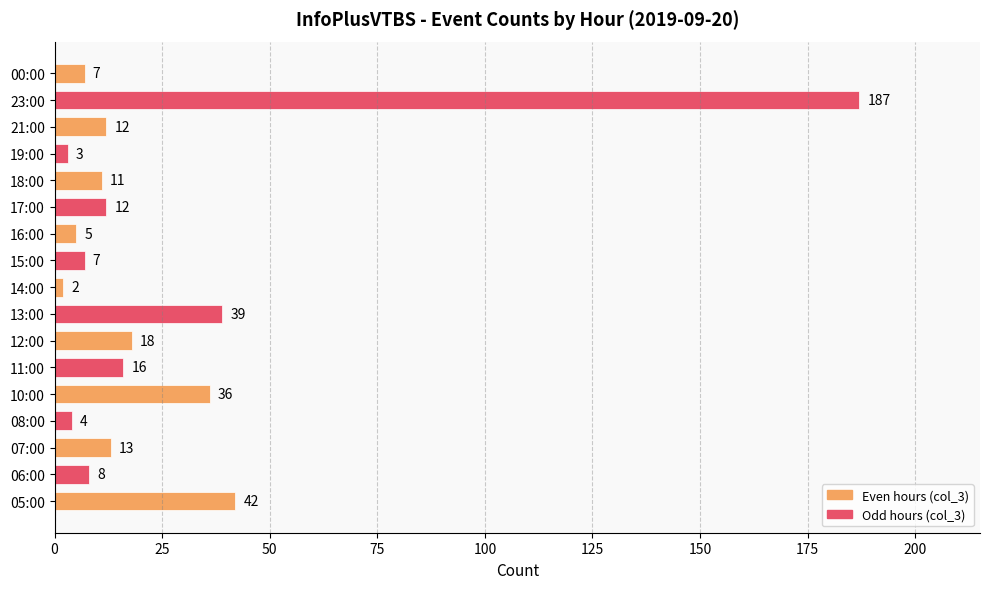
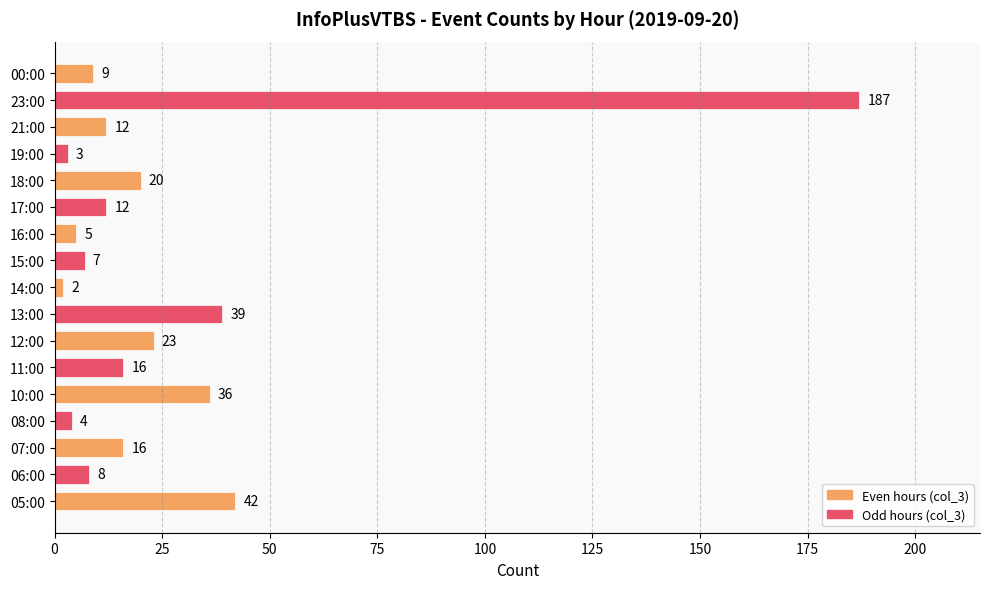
  {
-   "00:00": 7,
+   "00:00": 9,
    "23:00": 187,
    "21:00": 12,
    "19:00": 3,
-   "18:00": 11,
+   "18:00": 20,
    "17:00": 12,
    "16:00": 5,
    "15:00": 7,
    "14:00": 2,
    "13:00": 39,
-   "12:00": 18,
+   "12:00": 23,
    "11:00": 16,
    "10:00": 36,
    "08:00": 4,
-   "07:00": 13,
+   "07:00": 16,
    "06:00": 8,
    "05:00": 42
  }
